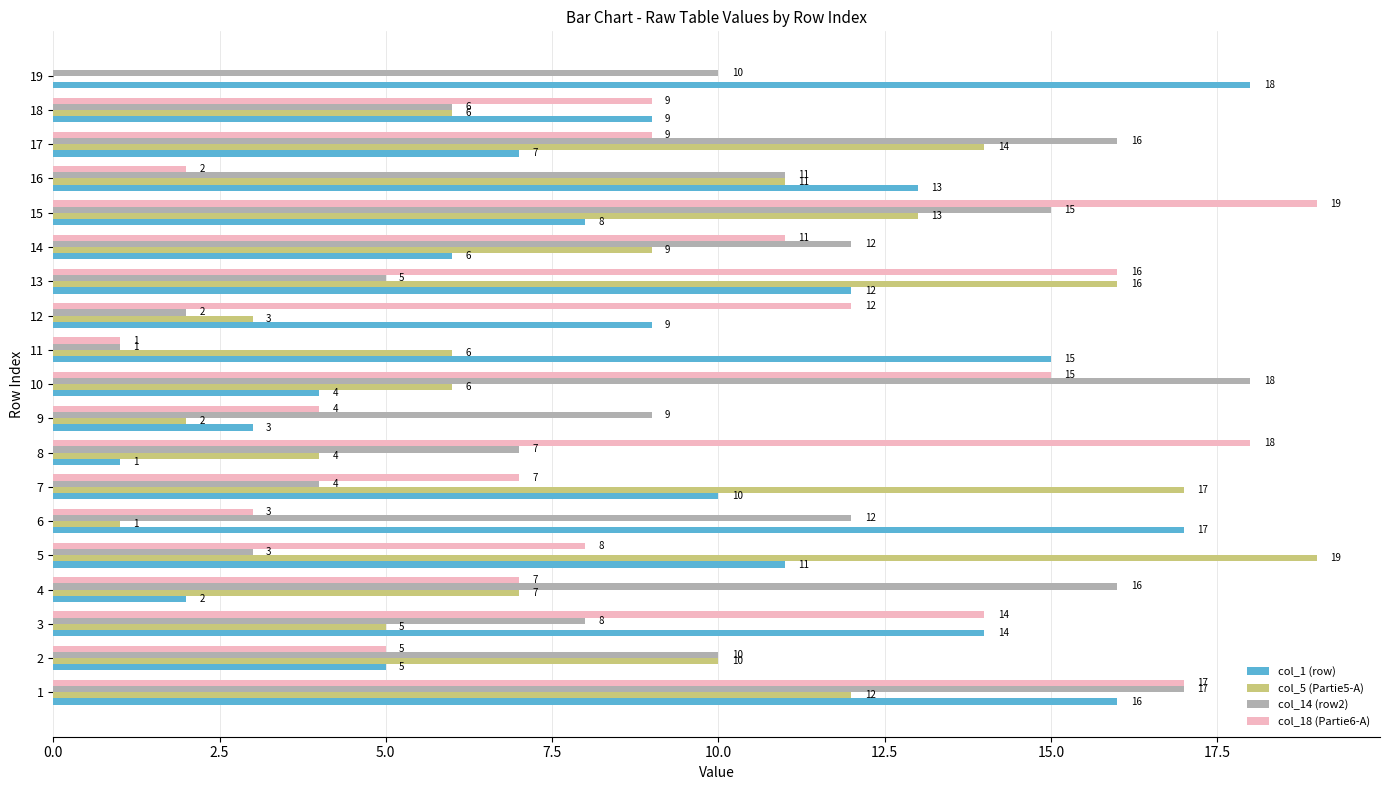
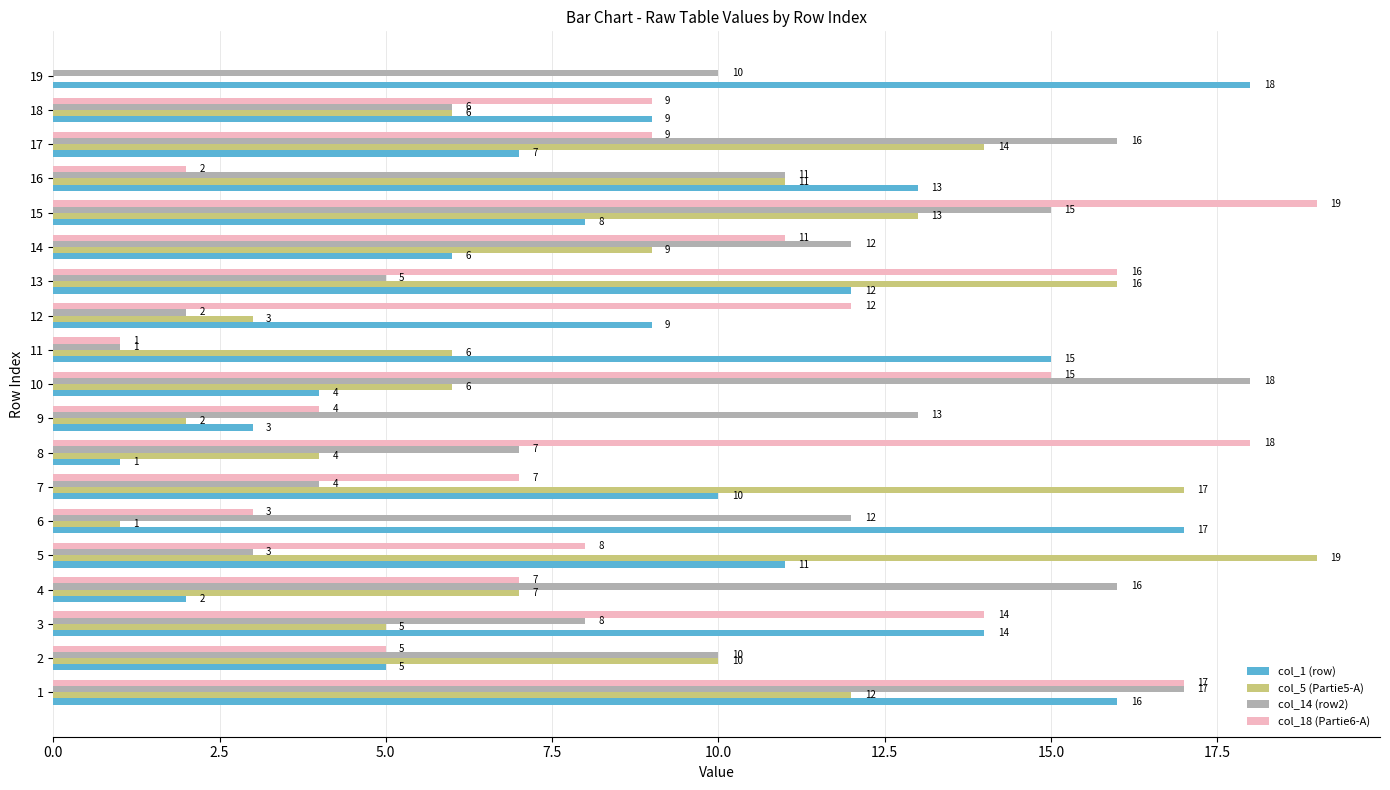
  {
    "col_1 (row)": {
      "19": 18,
      "18": 9,
      "17": 7,
      "16": 13,
      "15": 8,
      "14": 6,
      "13": 12,
      "12": 9,
      "11": 15,
      "10": 4,
      "9": 3,
      "8": 1,
      "7": 10,
      "6": 17,
      "5": 11,
      "4": 2,
      "3": 14,
      "2": 5,
      "1": 16
    },
    "col_5 (Partie5-A)": {
      "17": 14,
      "15": 13,
      "14": 9,
      "13": 16,
      "12": 3,
      "11": 6,
      "10": 6,
      "9": 2,
      "8": 4,
      "7": 17,
      "6": 1,
      "5": 19,
      "4": 7,
      "3": 5,
      "1": 12
    },
    "col_14 (row2)": {
      "19": 10,
      "17": 16,
      "15": 15,
      "14": 12,
      "13": 5,
      "12": 2,
      "10": 18,
-     "9": 9,
+     "9": 13,
      "8": 7,
      "7": 4,
      "6": 12,
      "5": 3,
      "4": 16,
      "3": 8
    },
    "col_18 (Partie6-A)": {
      "18": 9,
      "17": 9,
      "16": 2,
      "15": 19,
      "14": 11,
      "13": 16,
      "12": 12,
      "10": 15,
      "9": 4,
      "8": 18,
      "7": 7,
      "6": 3,
      "5": 8,
      "4": 7,
      "3": 14,
      "2": 5
    }
  }
